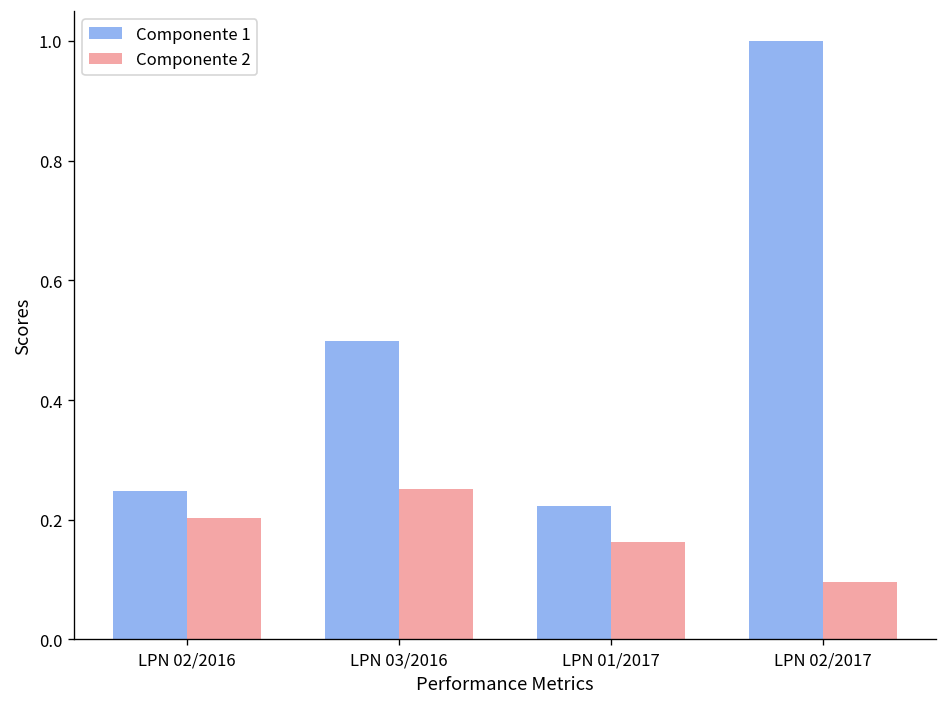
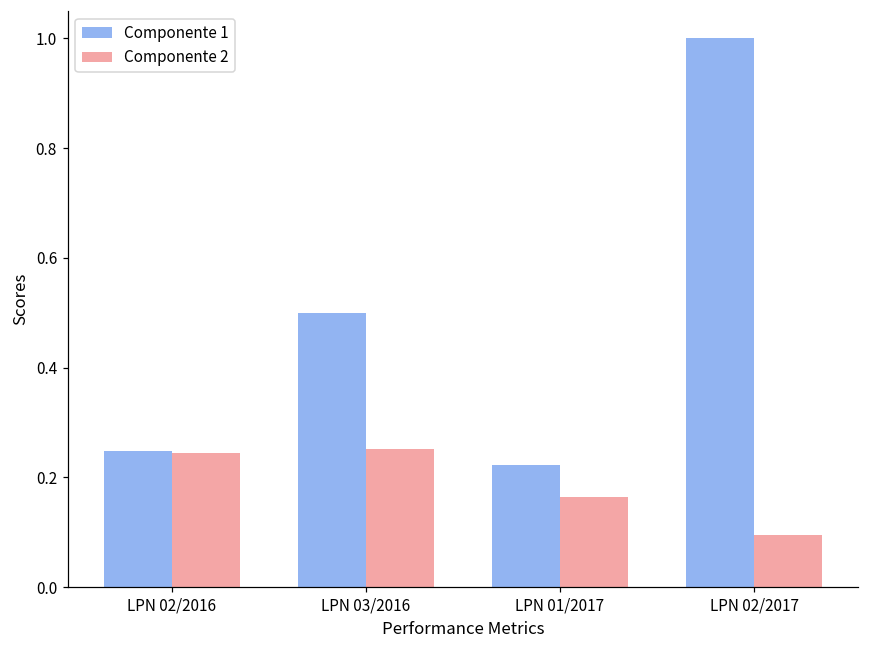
  {
    "Componente 1": {
      "LPN 02/2016": 0.25,
      "LPN 03/2016": 0.50,
      "LPN 01/2017": 0.22,
      "LPN 02/2017": 1.00
    },
    "Componente 2": {
-     "LPN 02/2016": 0.20,
+     "LPN 02/2016": 0.24,
      "LPN 03/2016": 0.25,
      "LPN 01/2017": 0.16,
      "LPN 02/2017": 0.10
    }
  }
